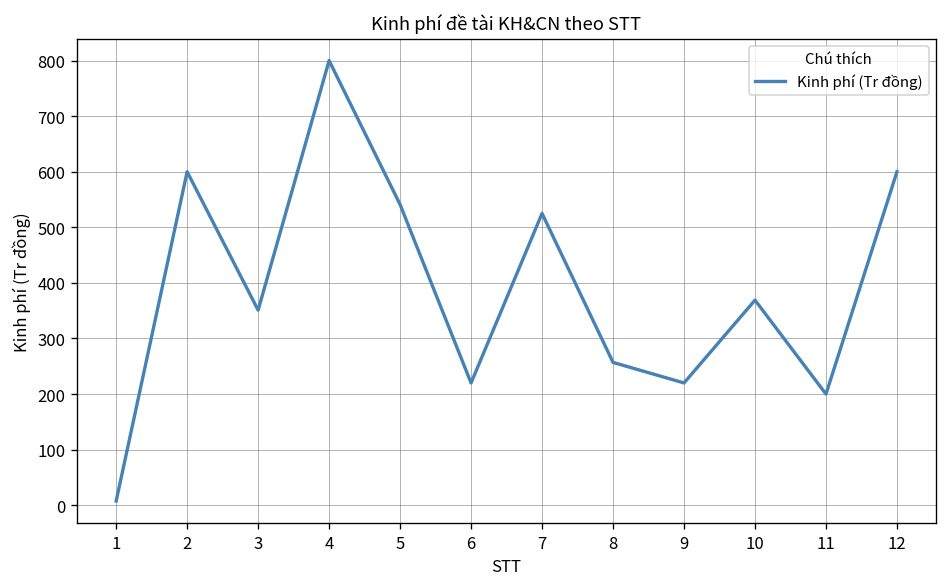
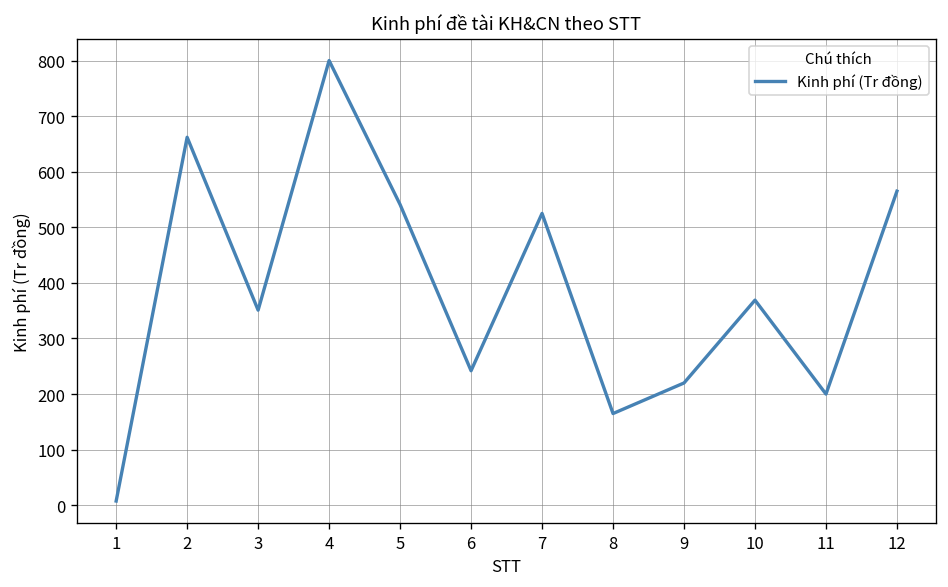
  {
    "1": 10,
-   "2": 600,
+   "2": 660,
    "3": 350,
    "4": 800,
    "5": 540,
-   "6": 220,
+   "6": 240,
    "7": 530,
-   "8": 260,
+   "8": 170,
    "9": 220,
    "10": 370,
    "11": 200,
-   "12": 600
+   "12": 570
  }
